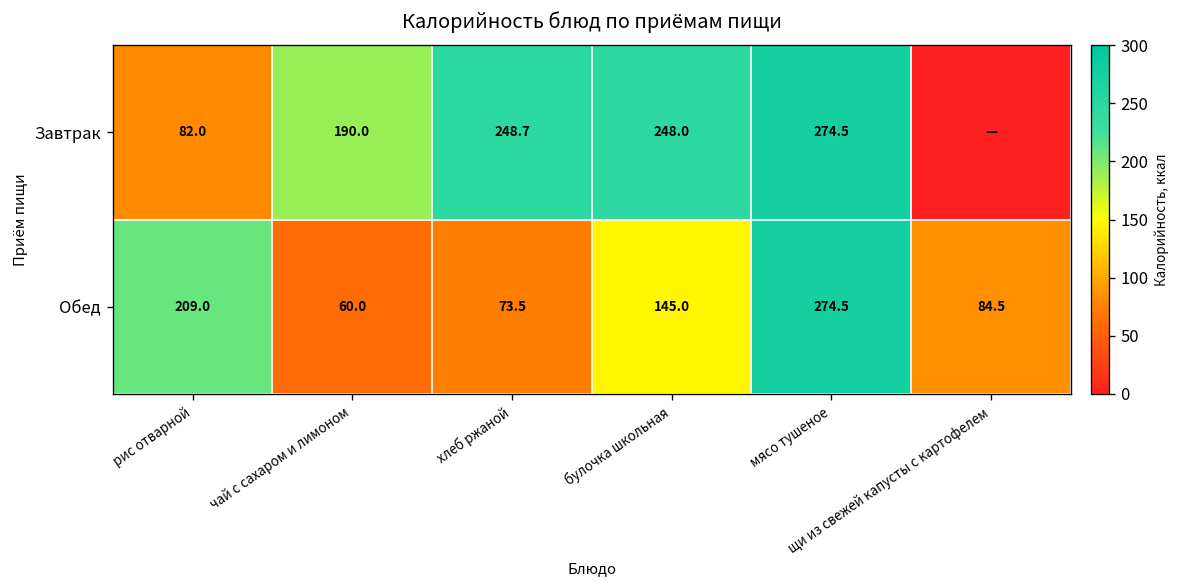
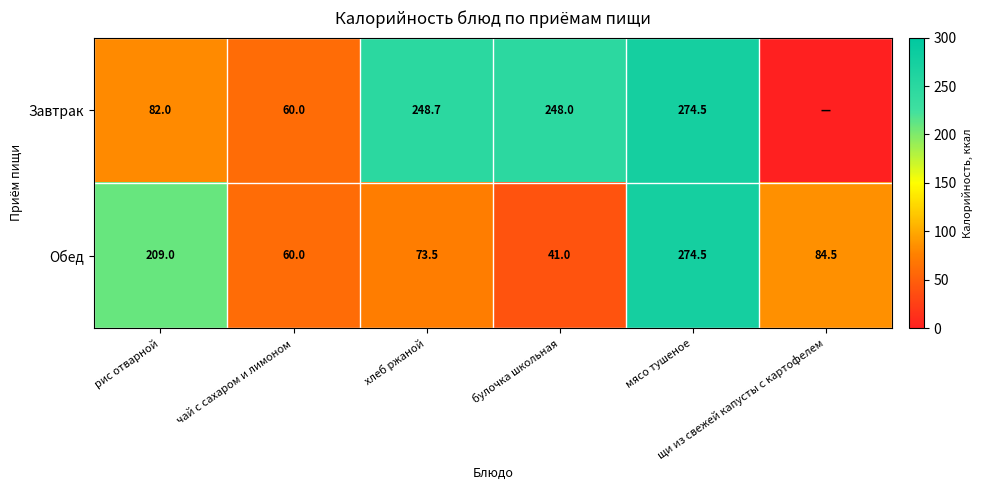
  {
    "Завтрак": {
      "рис отварной": 82.0,
-     "чай с сахаром и лимоном": 190.0,
+     "чай с сахаром и лимоном": 60.0,
      "хлеб ржаной": 248.7,
      "булочка школьная": 248.0,
      "мясо тушеное": 274.5
    },
    "Обед": {
      "рис отварной": 209.0,
      "чай с сахаром и лимоном": 60.0,
      "хлеб ржаной": 73.5,
-     "булочка школьная": 145.0,
+     "булочка школьная": 41.0,
      "мясо тушеное": 274.5,
      "щи из свежей капусты с картофелем": 84.5
    }
  }
